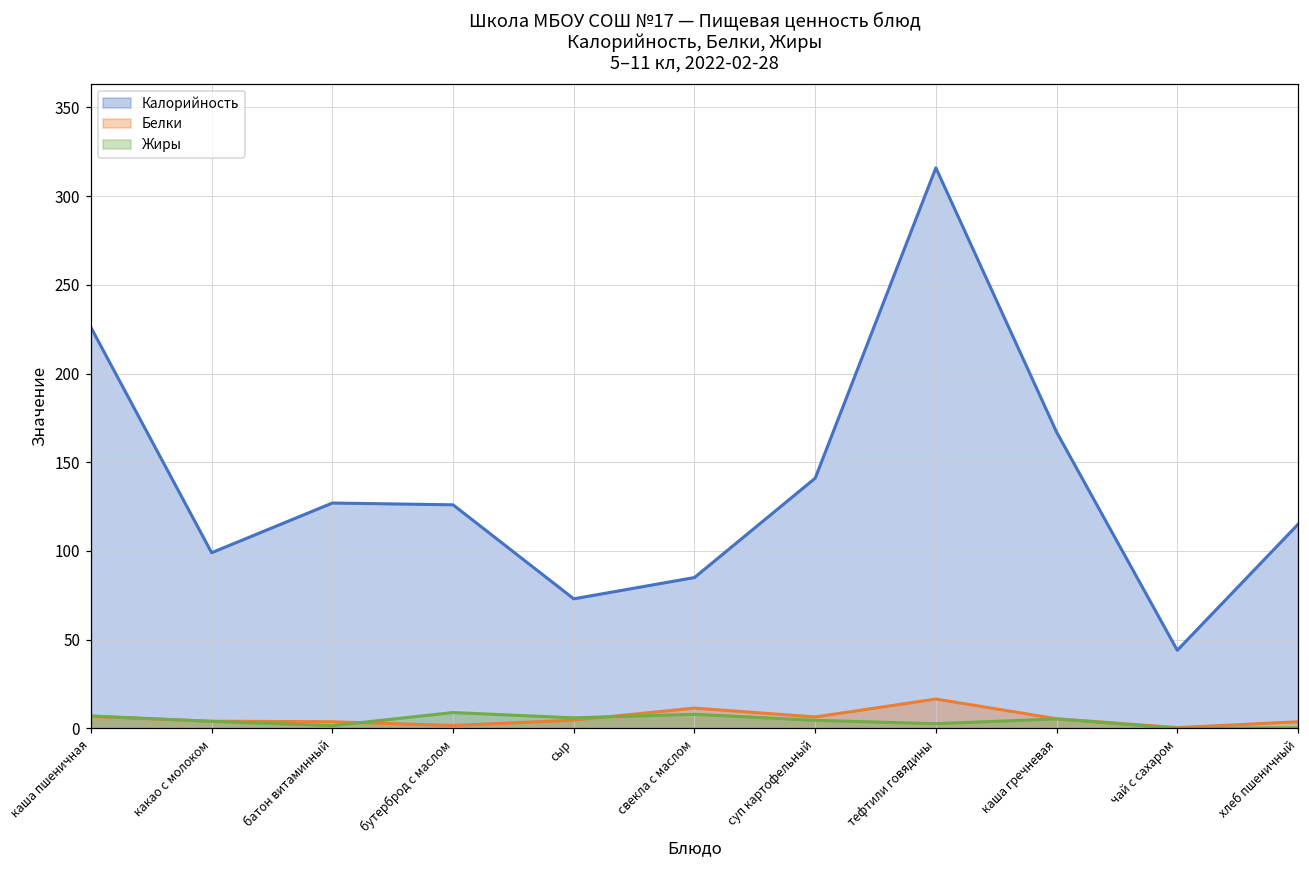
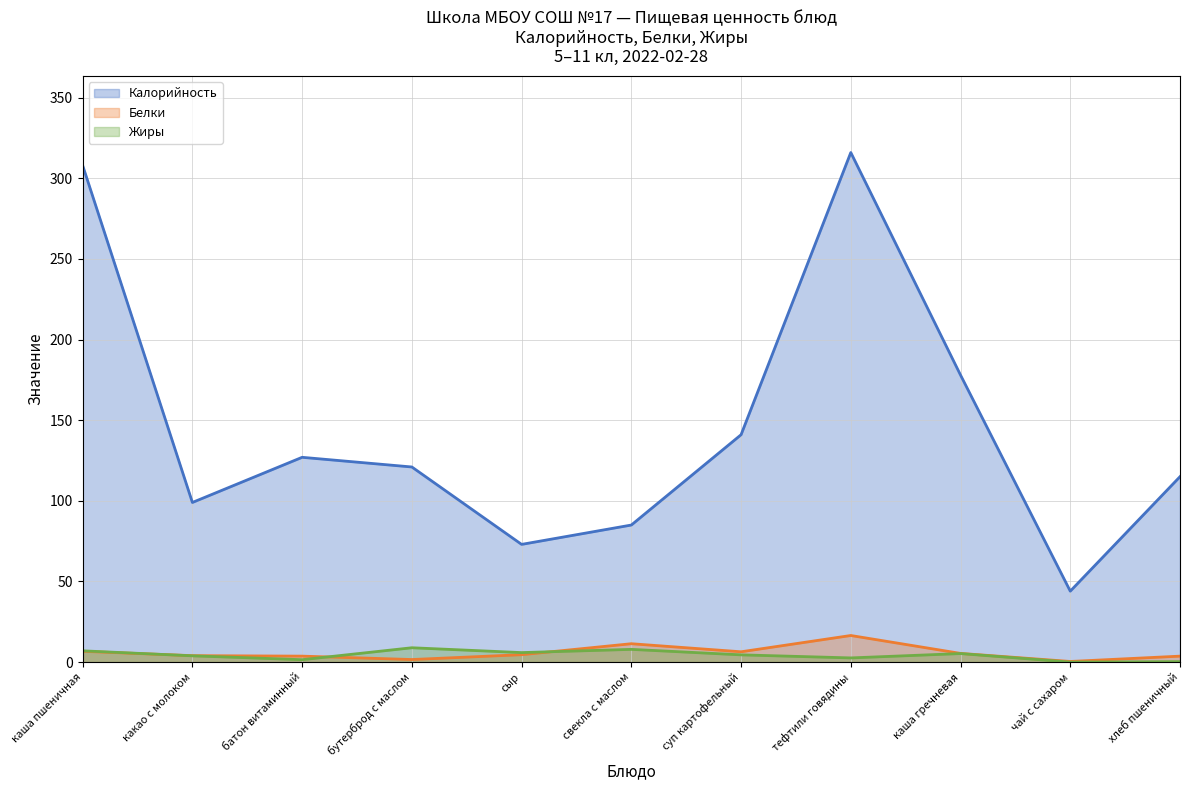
  {
    "Калорийность": {
-     "каша пшеничная": 226,
+     "каша пшеничная": 308,
      "какао с молоком": 99,
      "батон витаминный": 127,
-     "бутерброд с маслом": 126,
+     "бутерброд с маслом": 121,
      "сыр": 73,
      "свекла с маслом": 85,
      "суп картофельный": 141,
      "тефтили говядины": 316,
-     "каша гречневая": 167,
+     "каша гречневая": 178,
      "чай с сахаром": 44,
      "хлеб пшеничный": 115
    },
    "Белки": {
      "батон витаминный": 4,
      "бутерброд с маслом": 2,
      "свекла с маслом": 11,
      "суп картофельный": 6,
      "тефтили говядины": 17,
      "хлеб пшеничный": 4
    },
    "Жиры": {
      "батон витаминный": 2,
      "бутерброд с маслом": 9,
      "свекла с маслом": 8,
      "суп картофельный": 5,
      "тефтили говядины": 3,
      "хлеб пшеничный": 0
    }
  }
